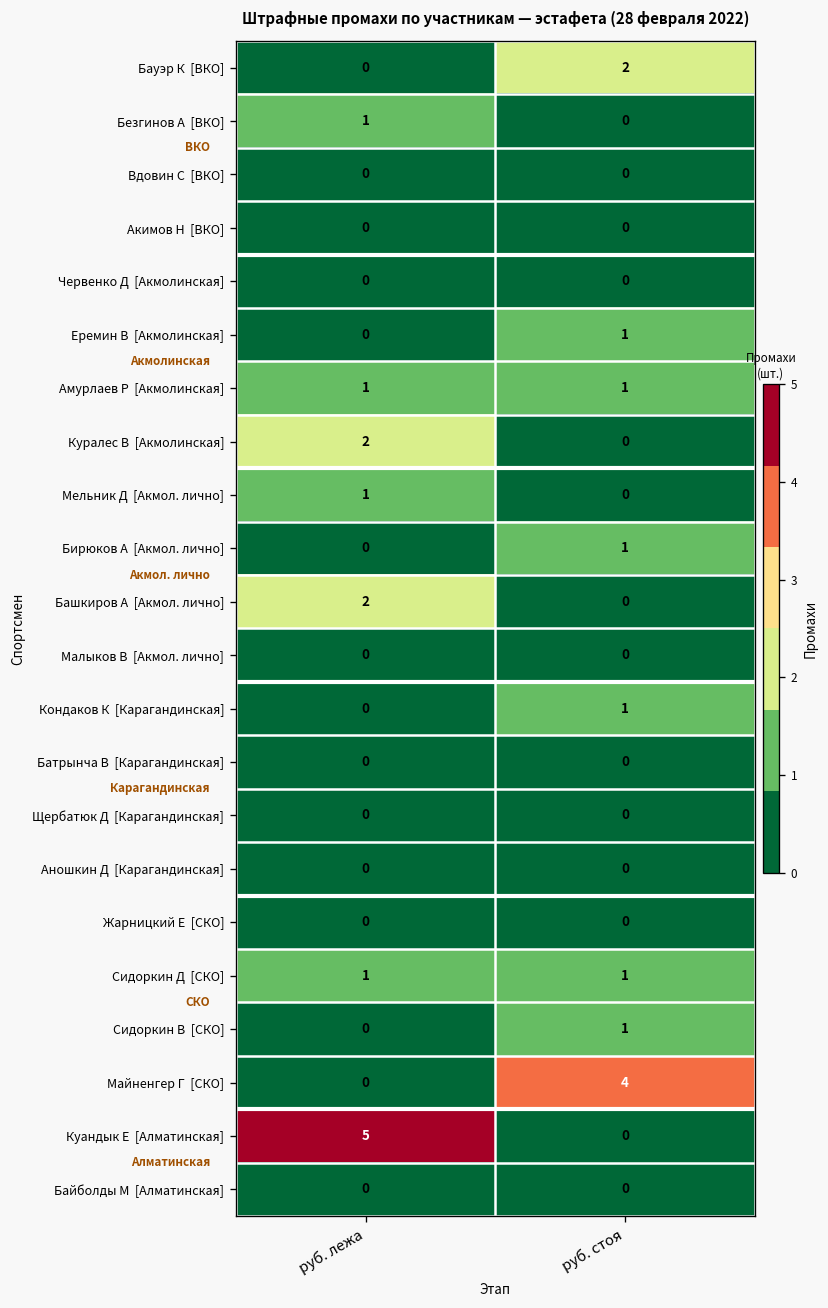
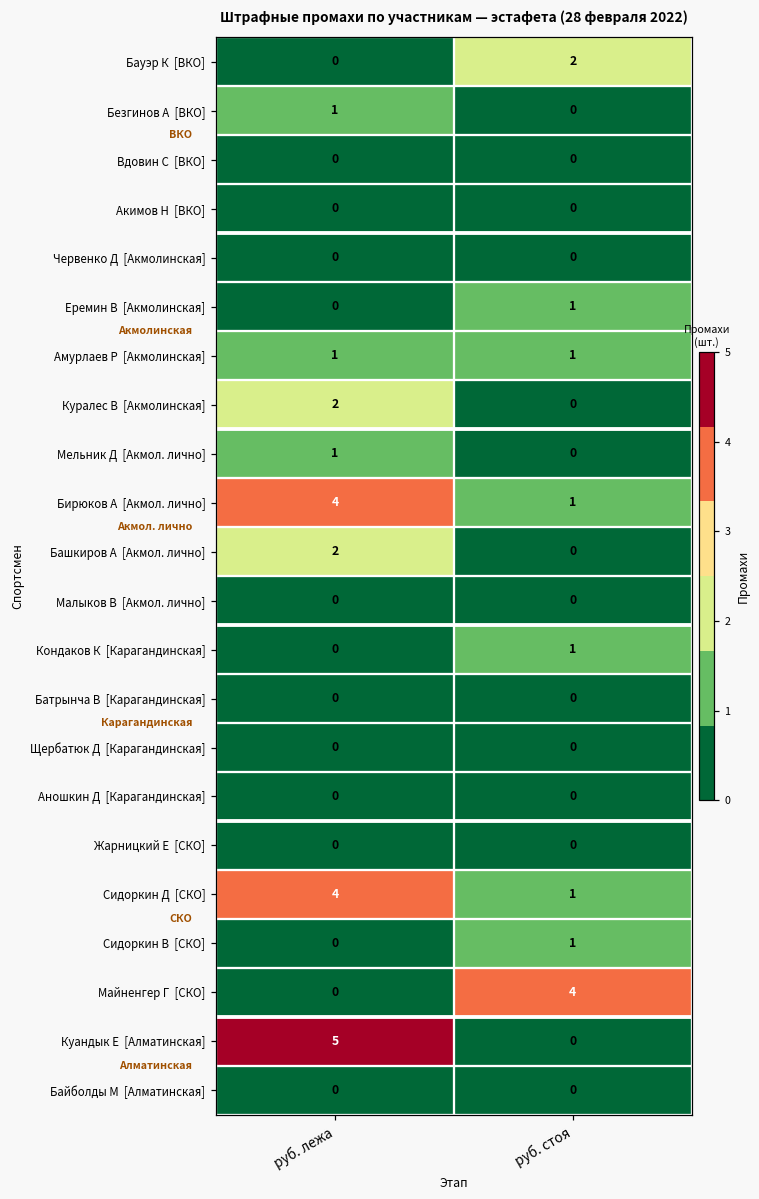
  {
    "Бауэр К [ВКО]": {
      "руб. лежа": 0,
      "руб. стоя": 2
    },
    "Безгинов А [ВКО]": {
      "руб. лежа": 1,
      "руб. стоя": 0
    },
    "Вдовин С [ВКО]": {
      "руб. лежа": 0,
      "руб. стоя": 0
    },
    "Акимов Н [ВКО]": {
      "руб. лежа": 0,
      "руб. стоя": 0
    },
    "Червенко Д [Акмолинская]": {
      "руб. лежа": 0,
      "руб. стоя": 0
    },
    "Еремин В [Акмолинская]": {
      "руб. лежа": 0,
      "руб. стоя": 1
    },
    "Амурлаев Р [Акмолинская]": {
      "руб. лежа": 1,
      "руб. стоя": 1
    },
    "Куралес В [Акмолинская]": {
      "руб. лежа": 2,
      "руб. стоя": 0
    },
    "Мельник Д [Акмол. лично]": {
      "руб. лежа": 1,
      "руб. стоя": 0
    },
    "Бирюков А [Акмол. лично]": {
-     "руб. лежа": 0,
+     "руб. лежа": 4,
      "руб. стоя": 1
    },
    "Башкиров А [Акмол. лично]": {
      "руб. лежа": 2,
      "руб. стоя": 0
    },
    "Малыков В [Акмол. лично]": {
      "руб. лежа": 0,
      "руб. стоя": 0
    },
    "Кондаков К [Карагандинская]": {
      "руб. лежа": 0,
      "руб. стоя": 1
    },
    "Батрынча В [Карагандинская]": {
      "руб. лежа": 0,
      "руб. стоя": 0
    },
    "Щербатюк Д [Карагандинская]": {
      "руб. лежа": 0,
      "руб. стоя": 0
    },
    "Аношкин Д [Карагандинская]": {
      "руб. лежа": 0,
      "руб. стоя": 0
    },
    "Жарницкий Е [СКО]": {
      "руб. лежа": 0,
      "руб. стоя": 0
    },
    "Сидоркин Д [СКО]": {
-     "руб. лежа": 1,
+     "руб. лежа": 4,
      "руб. стоя": 1
    },
    "Сидоркин В [СКО]": {
      "руб. лежа": 0,
      "руб. стоя": 1
    },
    "Майненгер Г [СКО]": {
      "руб. лежа": 0,
      "руб. стоя": 4
    },
    "Куандык Е [Алматинская]": {
      "руб. лежа": 5,
      "руб. стоя": 0
    },
    "Байболды М [Алматинская]": {
      "руб. лежа": 0,
      "руб. стоя": 0
    }
  }
